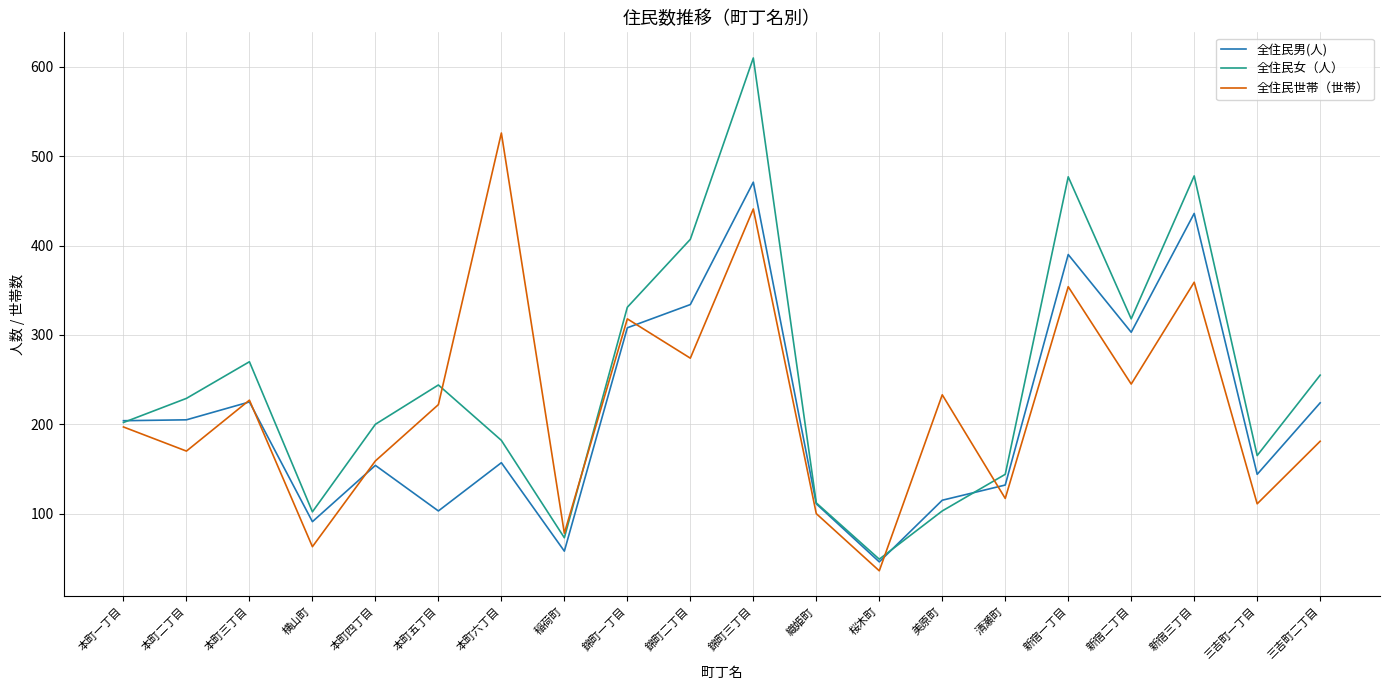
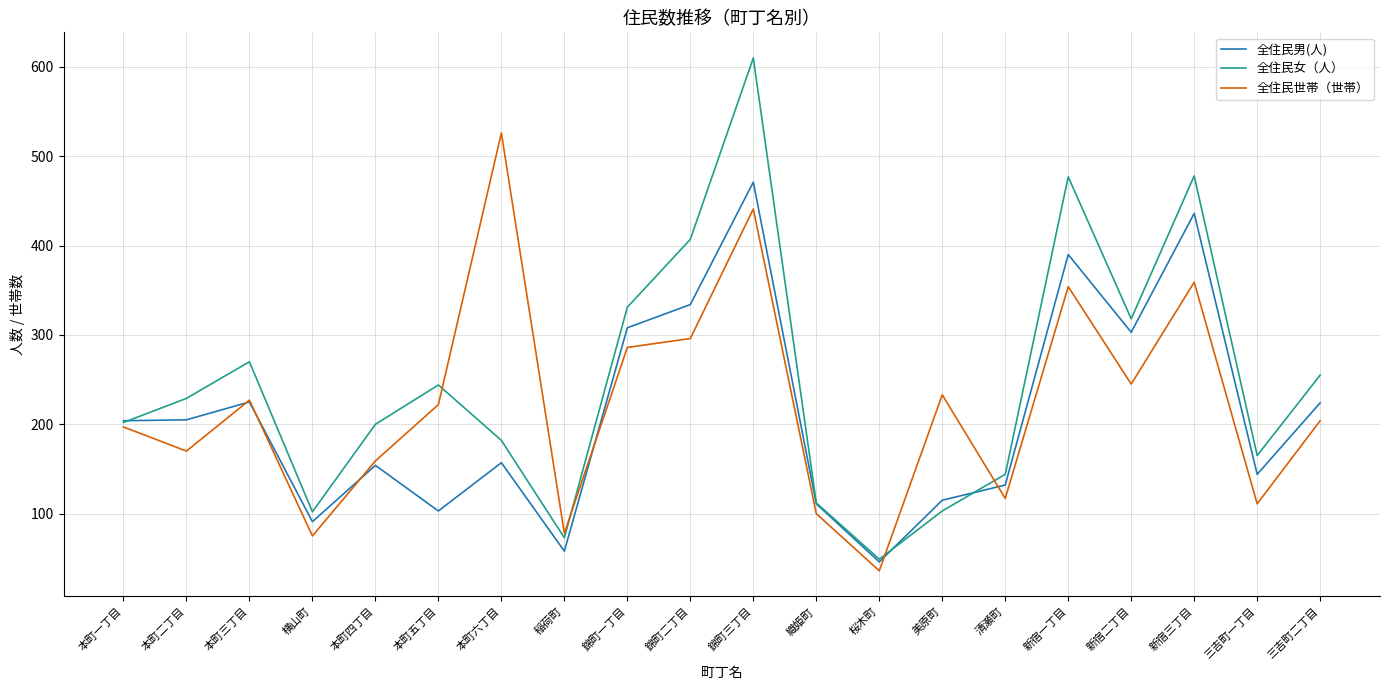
  {
    "全住民世帯（世帯）": {
      "本町一丁目": 200,
      "本町二丁目": 170,
-     "横山町": 60,
+     "横山町": 80,
      "本町四丁目": 160,
      "本町五丁目": 220,
      "本町六丁目": 530,
      "稲荷町": 80,
-     "錦町一丁目": 320,
-     "錦町二丁目": 270,
+     "錦町一丁目": 290,
+     "錦町二丁目": 300,
      "錦町三丁目": 440,
      "織姫町": 100,
      "桜木町": 40,
      "美原町": 230,
      "清瀬町": 120,
      "新宿一丁目": 350,
      "新宿二丁目": 250,
      "新宿三丁目": 360,
      "三吉町一丁目": 110,
-     "三吉町二丁目": 180
+     "三吉町二丁目": 200
    }
  }
